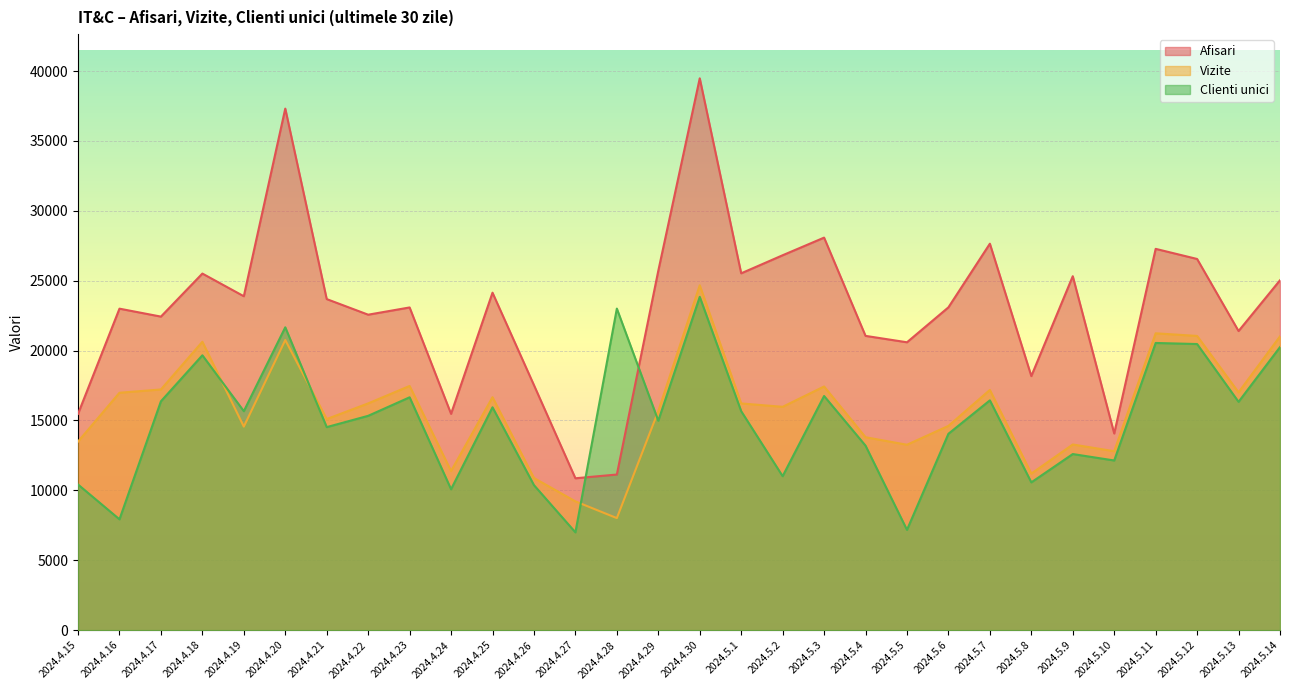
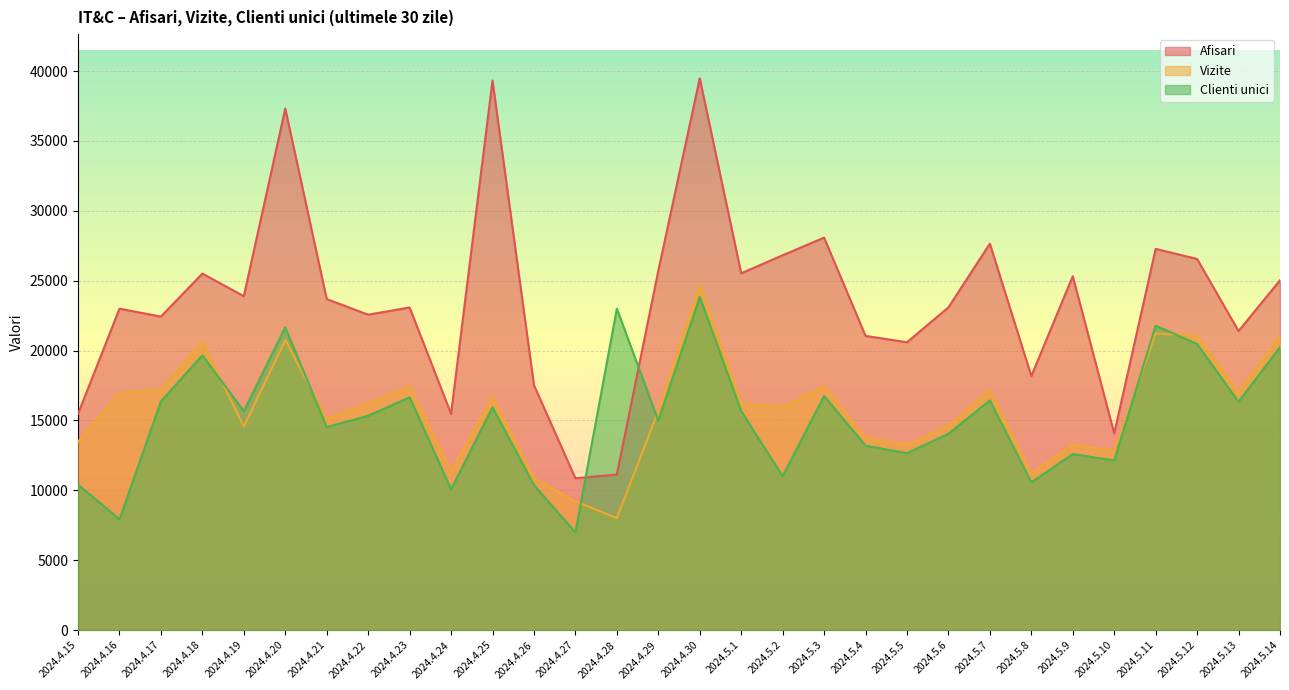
  {
    "Afisari": {
      "2024.4.15": 15500,
      "2024.4.16": 23000,
      "2024.4.17": 22400,
      "2024.4.18": 25500,
      "2024.4.19": 23900,
      "2024.4.20": 37300,
      "2024.4.21": 23700,
      "2024.4.22": 22600,
      "2024.4.23": 23100,
      "2024.4.24": 15500,
-     "2024.4.25": 24100,
+     "2024.4.25": 39300,
      "2024.4.26": 17500,
      "2024.4.27": 10900,
      "2024.4.28": 11100,
      "2024.4.29": 25700,
      "2024.4.30": 39500,
      "2024.5.1": 25500,
      "2024.5.2": 26800,
      "2024.5.3": 28100,
      "2024.5.4": 21100,
      "2024.5.5": 20600,
      "2024.5.6": 23100,
      "2024.5.7": 27600,
      "2024.5.8": 18200,
      "2024.5.9": 25300,
      "2024.5.10": 14100,
      "2024.5.11": 27300,
      "2024.5.12": 26600,
      "2024.5.13": 21400,
      "2024.5.14": 25000
    },
    "Vizite": {
      "2024.4.15": 13500,
      "2024.4.16": 17000,
      "2024.4.17": 17200,
      "2024.4.18": 20600,
      "2024.4.19": 14600,
      "2024.4.20": 20800,
      "2024.4.21": 15100,
      "2024.4.22": 16200,
      "2024.4.23": 17500,
      "2024.4.24": 11400,
      "2024.4.25": 16700,
      "2024.4.26": 10900,
      "2024.4.27": 9200,
      "2024.4.28": 8000,
      "2024.4.29": 15700,
      "2024.4.30": 24700,
      "2024.5.1": 16200,
      "2024.5.2": 16000,
      "2024.5.3": 17400,
      "2024.5.4": 13800,
      "2024.5.5": 13300,
      "2024.5.6": 14600,
      "2024.5.7": 17200,
      "2024.5.8": 11200,
      "2024.5.9": 13300,
      "2024.5.10": 12800,
      "2024.5.11": 21200,
      "2024.5.12": 21100,
      "2024.5.13": 17000,
      "2024.5.14": 21000
    },
    "Clienti unici": {
      "2024.4.15": 10400,
      "2024.4.16": 7900,
      "2024.4.17": 16400,
      "2024.4.18": 19700,
      "2024.4.19": 15700,
      "2024.4.20": 21700,
      "2024.4.21": 14500,
      "2024.4.22": 15300,
      "2024.4.23": 16700,
      "2024.4.24": 10100,
      "2024.4.25": 15900,
      "2024.4.26": 10400,
      "2024.4.27": 7000,
      "2024.4.28": 23000,
      "2024.4.29": 15000,
      "2024.4.30": 23800,
      "2024.5.1": 15700,
      "2024.5.2": 11000,
      "2024.5.3": 16800,
      "2024.5.4": 13200,
-     "2024.5.5": 7200,
+     "2024.5.5": 12700,
      "2024.5.6": 14000,
      "2024.5.7": 16400,
      "2024.5.8": 10600,
      "2024.5.9": 12600,
      "2024.5.10": 12100,
-     "2024.5.11": 20500,
+     "2024.5.11": 21800,
      "2024.5.12": 20500,
      "2024.5.13": 16300,
      "2024.5.14": 20300
    }
  }
